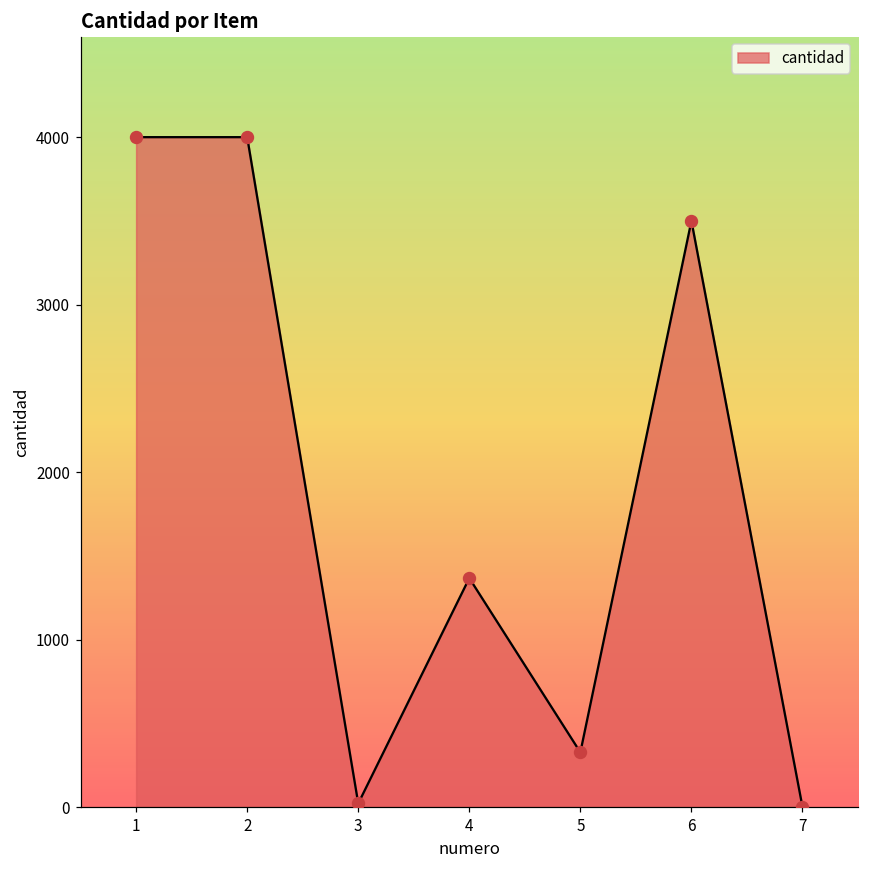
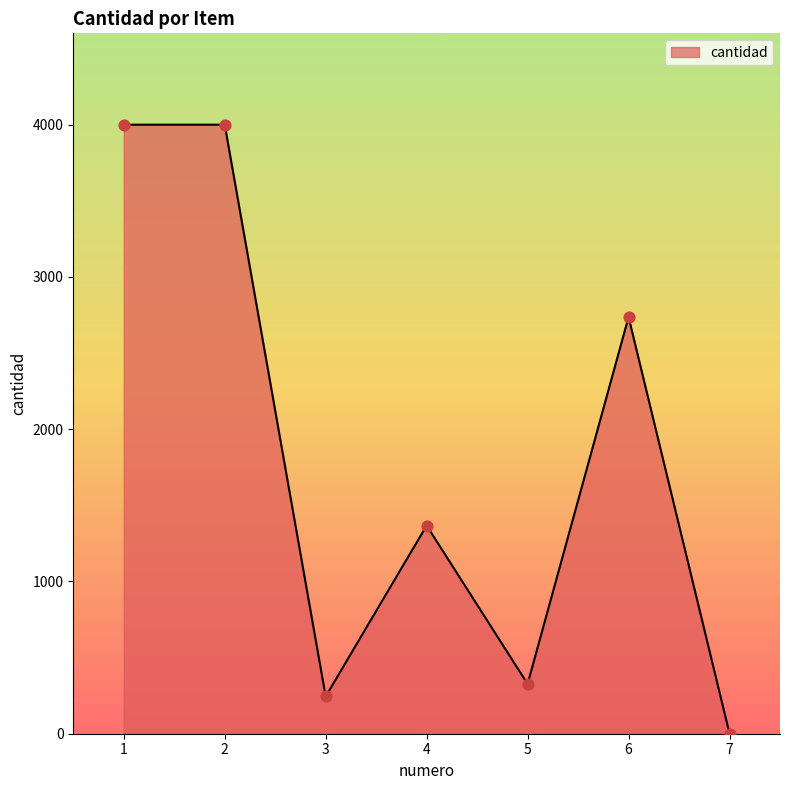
  {
    "1": 4000,
    "2": 4000,
-   "3": 20,
+   "3": 240,
    "4": 1370,
    "5": 330,
-   "6": 3500,
+   "6": 2740,
    "7": 0
  }
